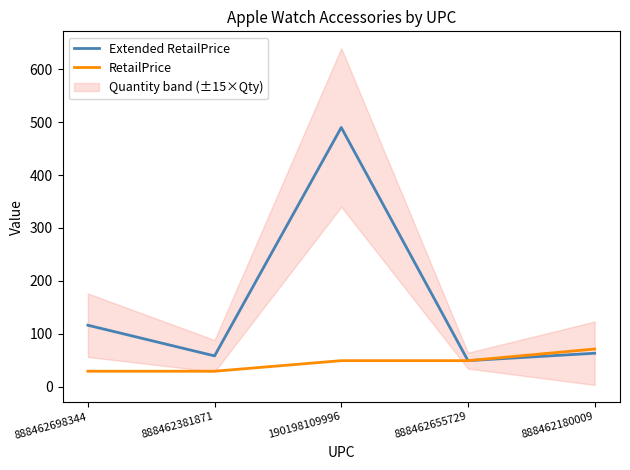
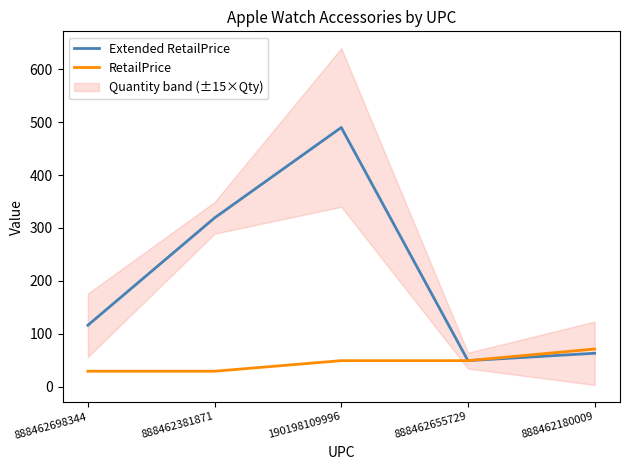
  {
    "Extended RetailPrice": {
      "888462698344": 120,
-     "888462381871": 60,
+     "888462381871": 320,
      "190198109996": 490,
      "888462180009": 60
    },
    "RetailPrice": {
      "888462698344": 30,
      "888462381871": 30,
      "190198109996": 50,
      "888462180009": 70
    }
  }
